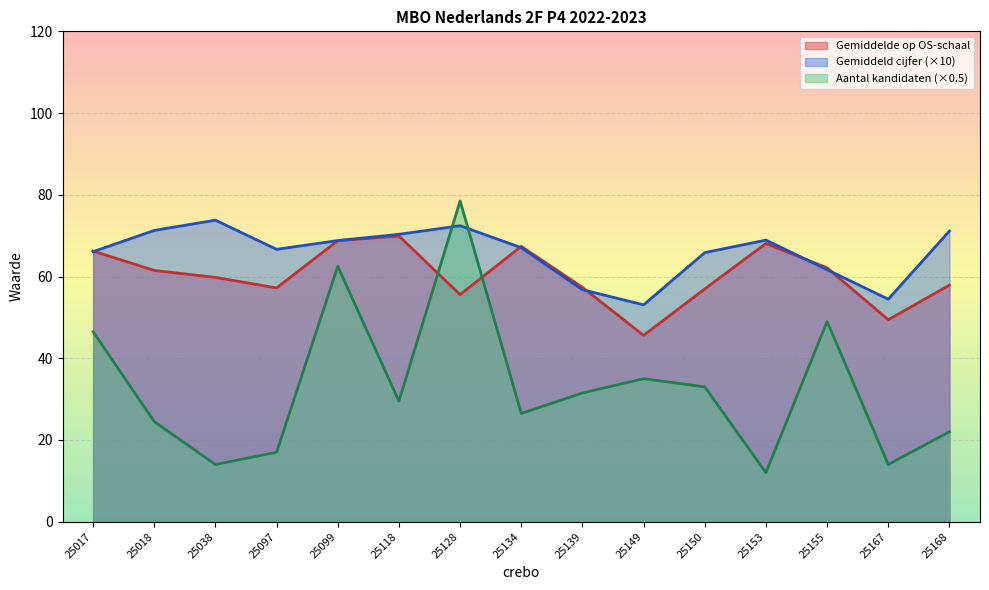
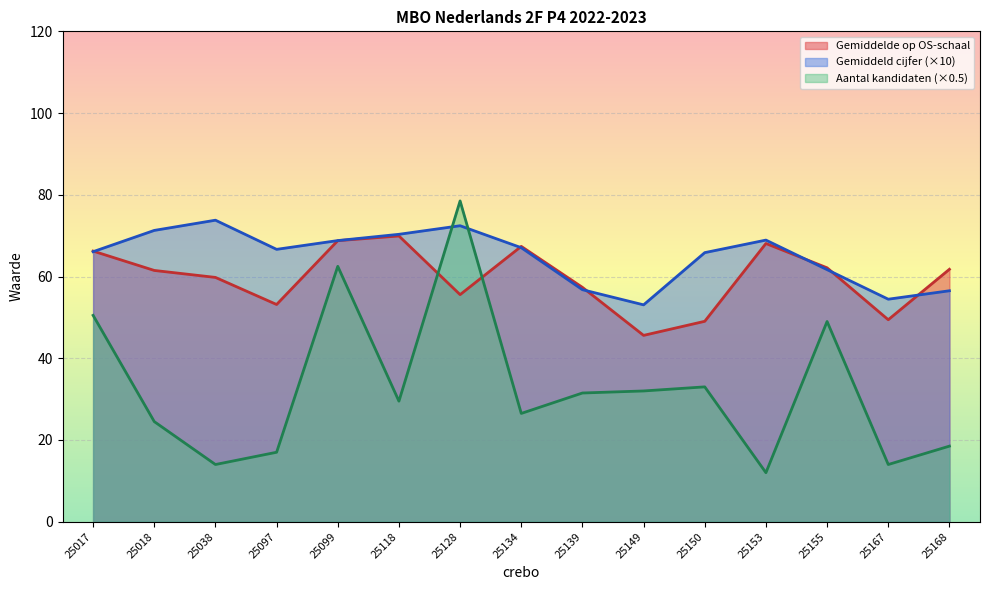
  {
    "Gemiddelde op OS-schaal": {
      "25018": 61,
      "25038": 60,
-     "25097": 57,
+     "25097": 53,
      "25128": 56,
      "25149": 46,
-     "25150": 57,
+     "25150": 49,
      "25153": 68,
      "25167": 49,
-     "25168": 58
+     "25168": 62
    },
    "Gemiddeld cijfer (×10)": {
      "25018": 71,
      "25038": 74,
      "25097": 67,
      "25128": 72,
      "25149": 53,
      "25150": 66,
      "25153": 69,
      "25167": 54,
-     "25168": 71
+     "25168": 57
    },
    "Aantal kandidaten (×0.5)": {
-     "25017": 47,
+     "25017": 51,
      "25018": 25,
      "25038": 14,
      "25097": 17,
      "25099": 63,
      "25118": 30,
      "25128": 79,
      "25134": 27,
      "25139": 32,
-     "25149": 35,
+     "25149": 32,
      "25150": 33,
      "25153": 12,
      "25155": 49,
      "25167": 14,
-     "25168": 22
+     "25168": 19
    }
  }
